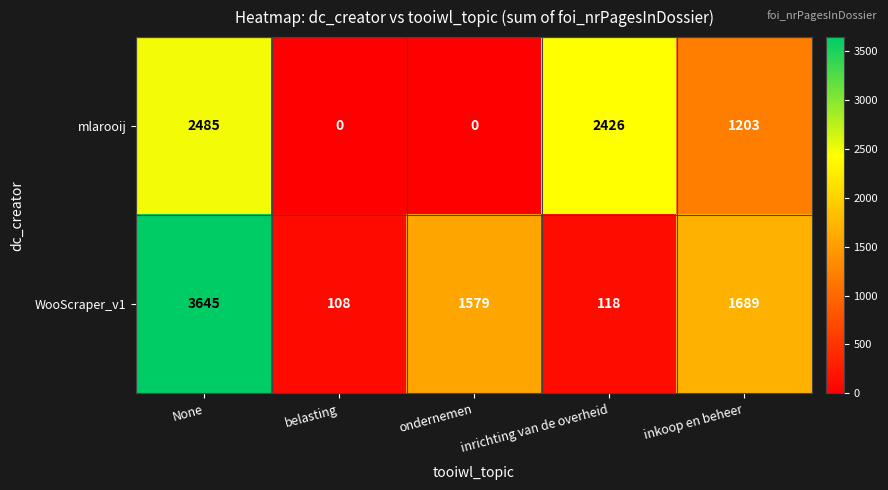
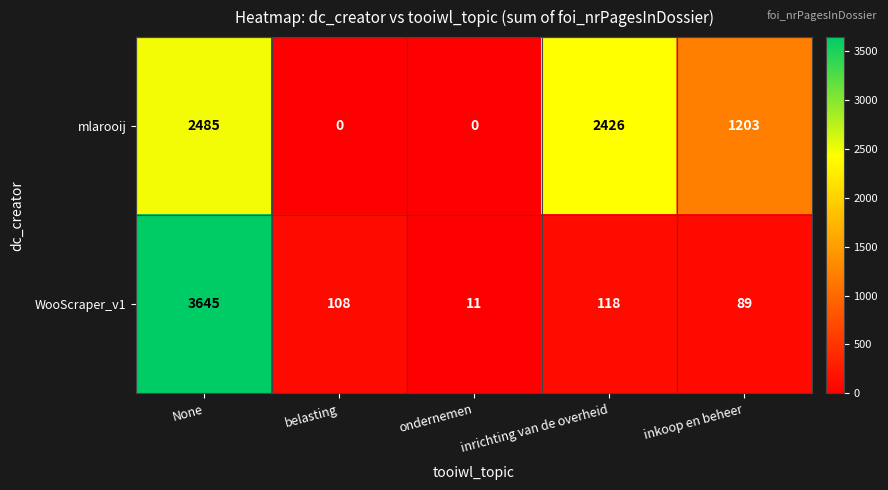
  {
    "mlarooij": {
      "None": 2485,
      "belasting": 0,
      "ondernemen": 0,
      "inrichting van de overheid": 2426,
      "inkoop en beheer": 1203
    },
    "WooScraper_v1": {
      "None": 3645,
      "belasting": 108,
-     "ondernemen": 1579,
+     "ondernemen": 11,
      "inrichting van de overheid": 118,
-     "inkoop en beheer": 1689
+     "inkoop en beheer": 89
    }
  }
